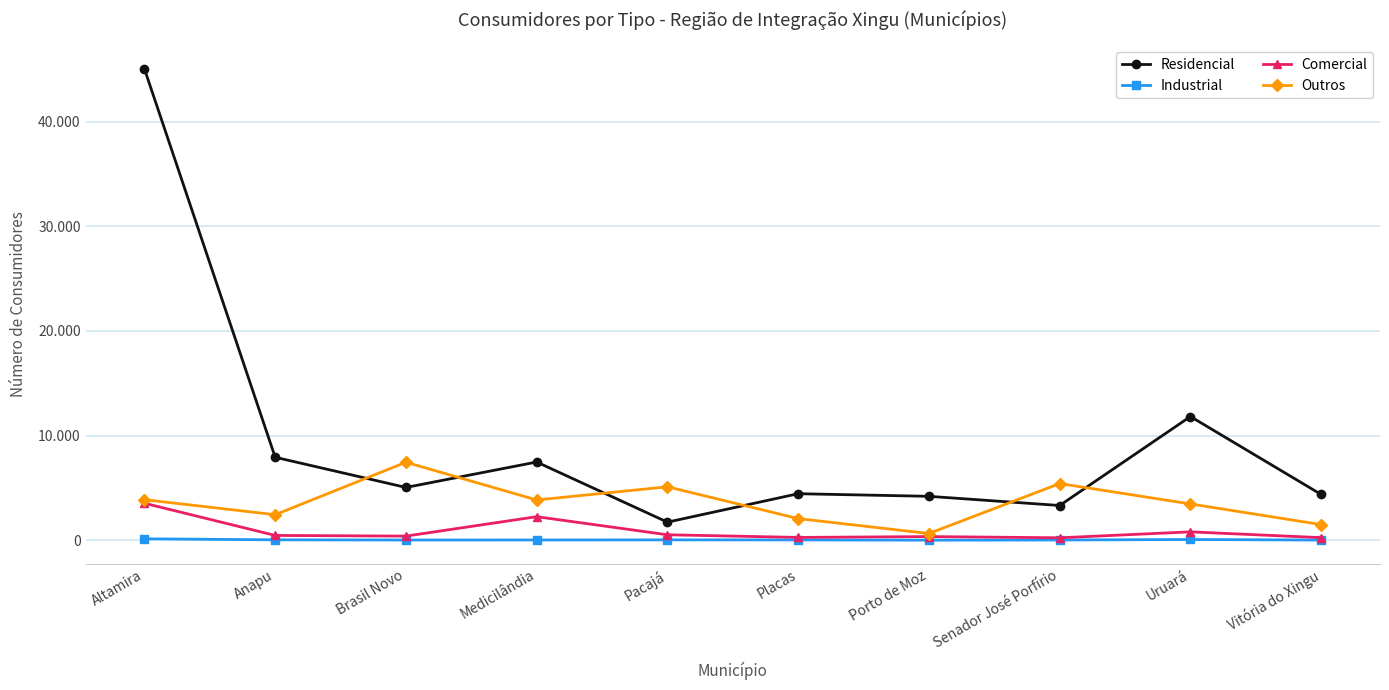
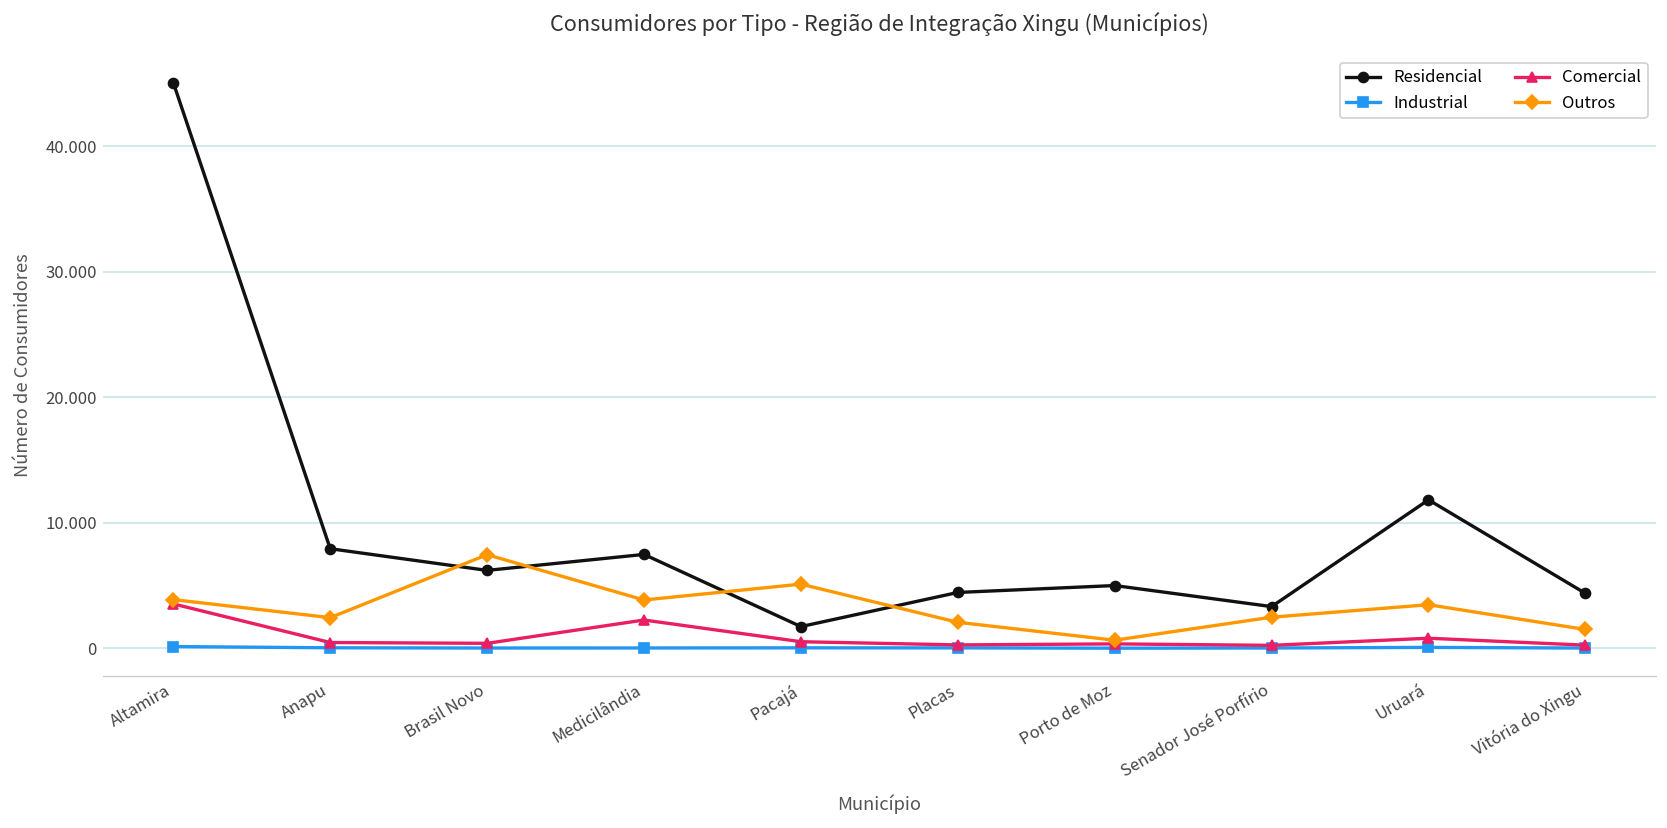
  {
    "Residencial": {
      "Altamira": 45.1,
      "Anapu": 7.9,
-     "Brasil Novo": 5.0,
+     "Brasil Novo": 6.2,
      "Medicilândia": 7.5,
      "Pacajá": 1.7,
      "Placas": 4.4,
-     "Porto de Moz": 4.2,
+     "Porto de Moz": 5.0,
      "Senador José Porfírio": 3.3,
      "Uruará": 11.8,
      "Vitória do Xingu": 4.4
    },
    "Industrial": {
      "Altamira": 0.1,
      "Anapu": 0.0,
      "Brasil Novo": 0.0,
      "Medicilândia": 0.0,
      "Pacajá": 0.0,
      "Porto de Moz": 0.0,
      "Uruará": 0.1
    },
    "Comercial": {
      "Altamira": 3.5,
      "Anapu": 0.5,
      "Brasil Novo": 0.4,
      "Medicilândia": 2.2,
      "Pacajá": 0.5,
      "Porto de Moz": 0.3,
      "Uruará": 0.8
    },
    "Outros": {
      "Altamira": 3.9,
      "Anapu": 2.4,
      "Brasil Novo": 7.5,
      "Medicilândia": 3.8,
      "Pacajá": 5.1,
      "Placas": 2.1,
      "Porto de Moz": 0.6,
-     "Senador José Porfírio": 5.4,
+     "Senador José Porfírio": 2.5,
      "Uruará": 3.5,
      "Vitória do Xingu": 1.5
    }
  }
